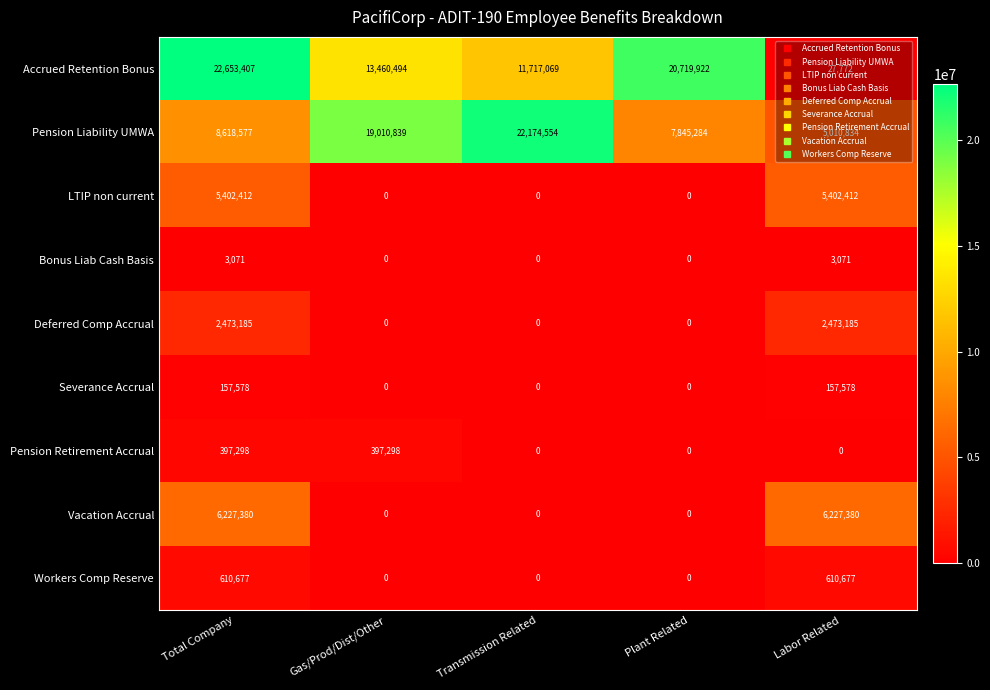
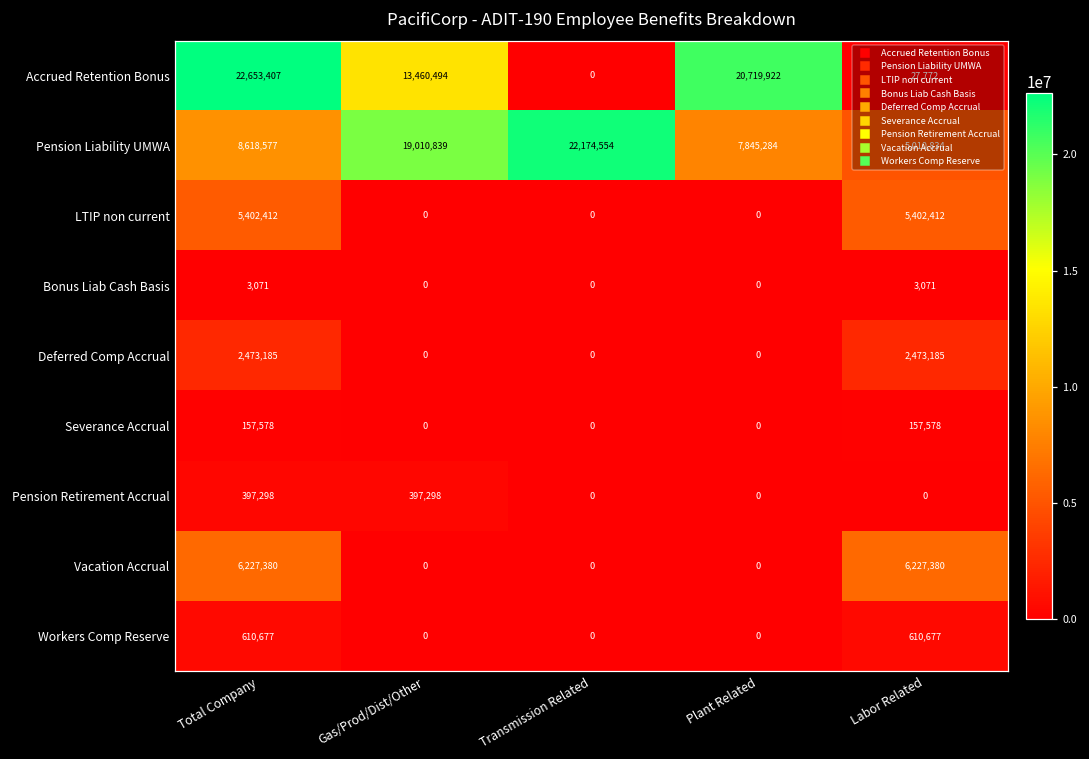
  {
    "Accrued Retention Bonus": {
      "Total Company": "22,653,407",
      "Gas/Prod/Dist/Other": "13,460,494",
-     "Transmission Related": "11,717,069",
+     "Transmission Related": "0",
      "Plant Related": "20,719,922"
    },
    "Pension Liability UMWA": {
      "Total Company": "8,618,577",
      "Gas/Prod/Dist/Other": "19,010,839",
      "Transmission Related": "22,174,554",
      "Plant Related": "7,845,284"
    },
    "LTIP non current": {
      "Total Company": "5,402,412",
      "Gas/Prod/Dist/Other": "0",
      "Transmission Related": "0",
      "Plant Related": "0",
      "Labor Related": "5,402,412"
    },
    "Bonus Liab Cash Basis": {
      "Total Company": "3,071",
      "Gas/Prod/Dist/Other": "0",
      "Transmission Related": "0",
      "Plant Related": "0",
      "Labor Related": "3,071"
    },
    "Deferred Comp Accrual": {
      "Total Company": "2,473,185",
      "Gas/Prod/Dist/Other": "0",
      "Transmission Related": "0",
      "Plant Related": "0",
      "Labor Related": "2,473,185"
    },
    "Severance Accrual": {
      "Total Company": "157,578",
      "Gas/Prod/Dist/Other": "0",
      "Transmission Related": "0",
      "Plant Related": "0",
      "Labor Related": "157,578"
    },
    "Pension Retirement Accrual": {
      "Total Company": "397,298",
      "Gas/Prod/Dist/Other": "397,298",
      "Transmission Related": "0",
      "Plant Related": "0",
      "Labor Related": "0"
    },
    "Vacation Accrual": {
      "Total Company": "6,227,380",
      "Gas/Prod/Dist/Other": "0",
      "Transmission Related": "0",
      "Plant Related": "0",
      "Labor Related": "6,227,380"
    },
    "Workers Comp Reserve": {
      "Total Company": "610,677",
      "Gas/Prod/Dist/Other": "0",
      "Transmission Related": "0",
      "Plant Related": "0",
      "Labor Related": "610,677"
    }
  }
